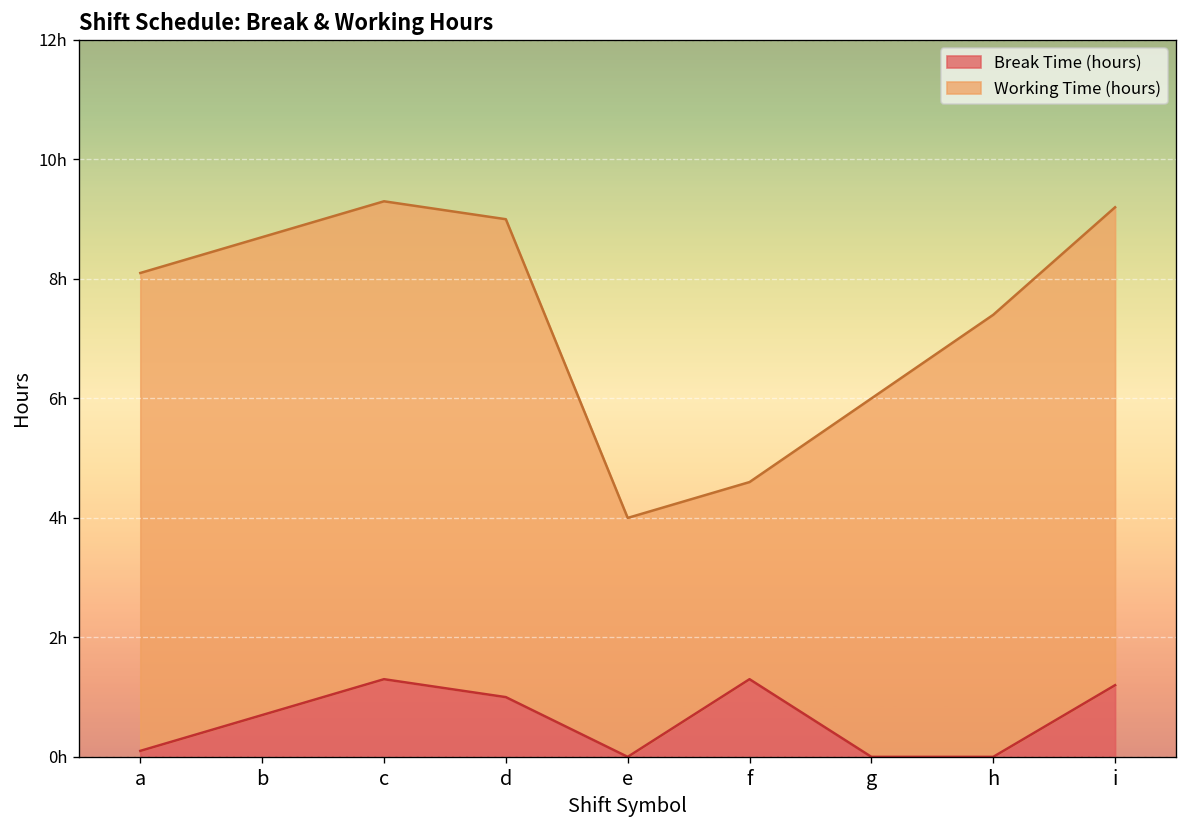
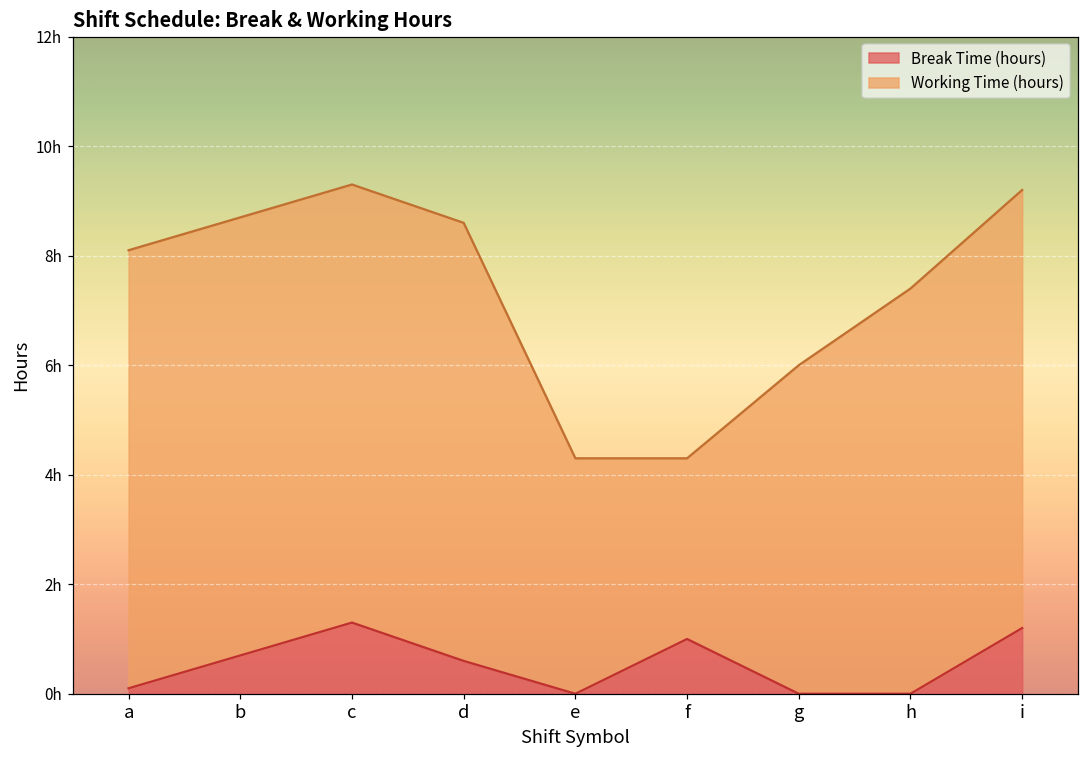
  {
    "Break Time (hours)": {
      "a": "0.1h",
      "b": "0.7h",
      "c": "1.3h",
-     "d": "1.0h",
+     "d": "0.6h",
      "e": "0.0h",
-     "f": "1.3h",
+     "f": "1.0h",
      "g": "0.0h",
      "h": "0.0h",
      "i": "1.2h"
    },
    "Working Time (hours)": {
      "a": "8.0h",
      "b": "8.0h",
      "c": "8.0h",
      "d": "8.0h",
-     "e": "4.0h",
+     "e": "4.3h",
      "f": "3.3h",
      "g": "6.0h",
      "h": "7.4h",
      "i": "8.0h"
    }
  }
